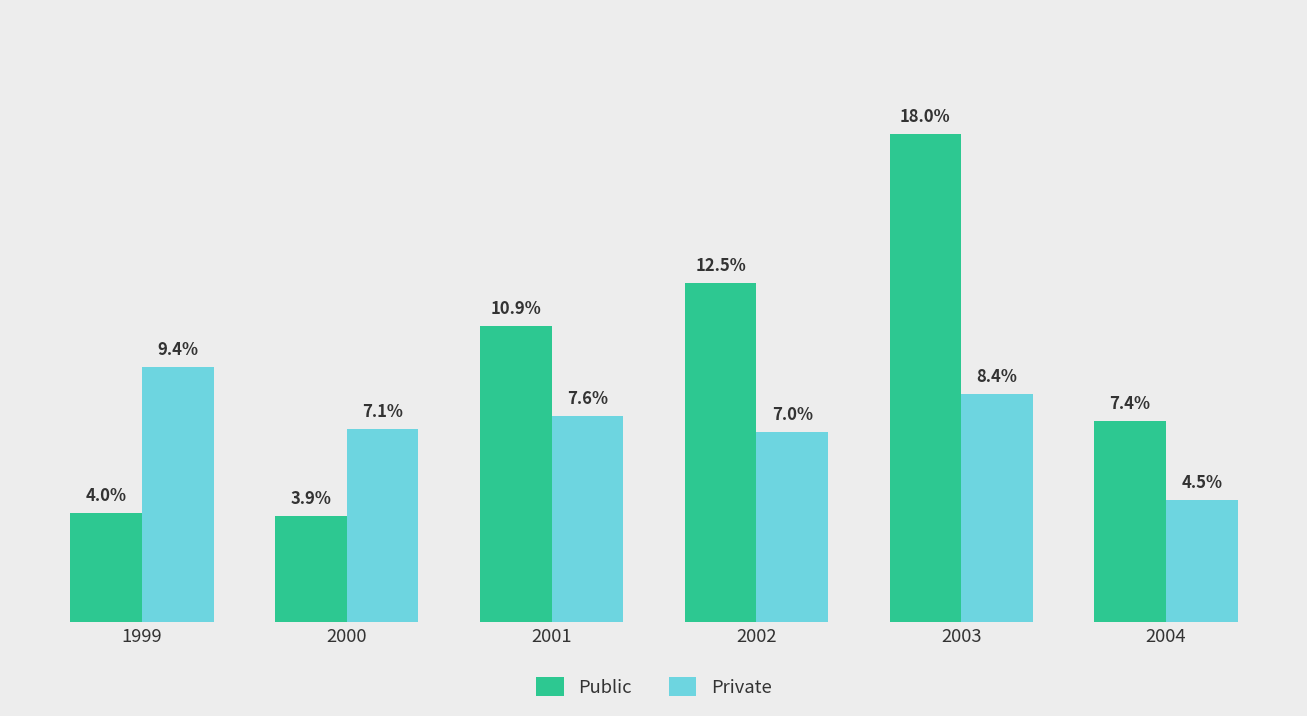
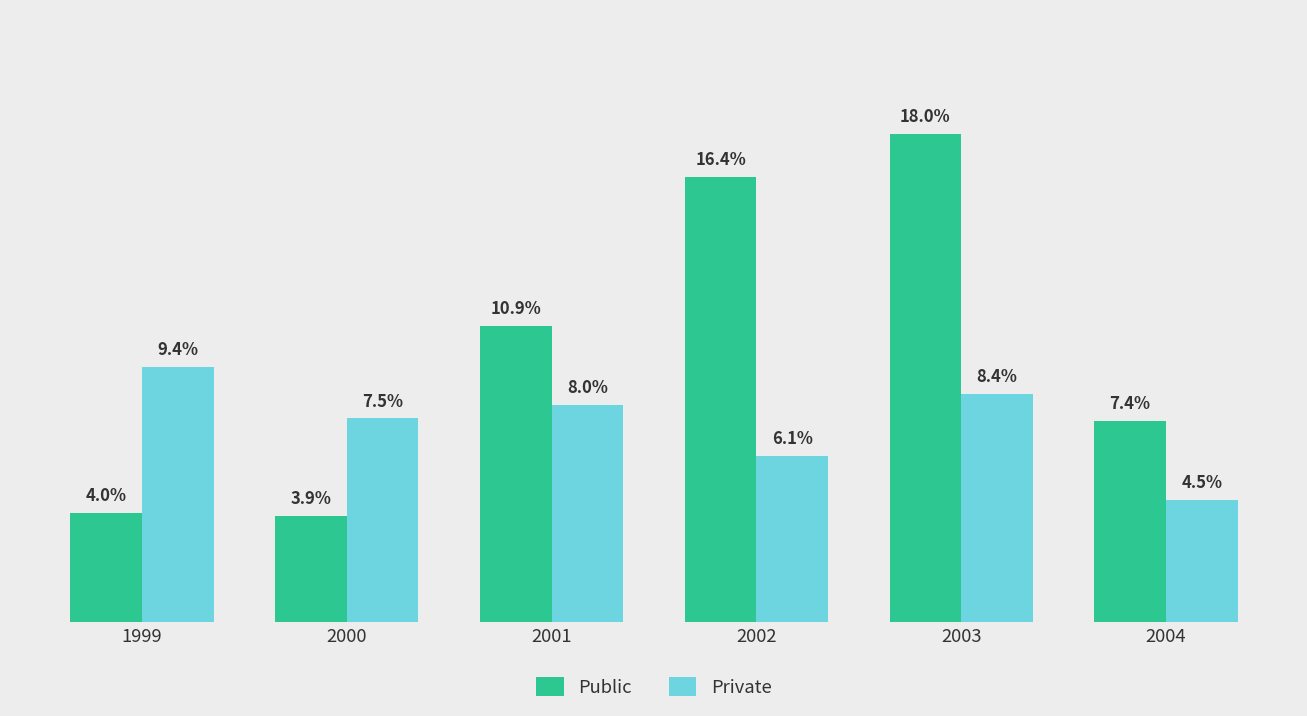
  {
    "Public": {
      "1999": "4.0%",
      "2000": "3.9%",
      "2001": "10.9%",
-     "2002": "12.5%",
+     "2002": "16.4%",
      "2003": "18.0%",
      "2004": "7.4%"
    },
    "Private": {
      "1999": "9.4%",
-     "2000": "7.1%",
-     "2001": "7.6%",
-     "2002": "7.0%",
+     "2000": "7.5%",
+     "2001": "8.0%",
+     "2002": "6.1%",
      "2003": "8.4%",
      "2004": "4.5%"
    }
  }
